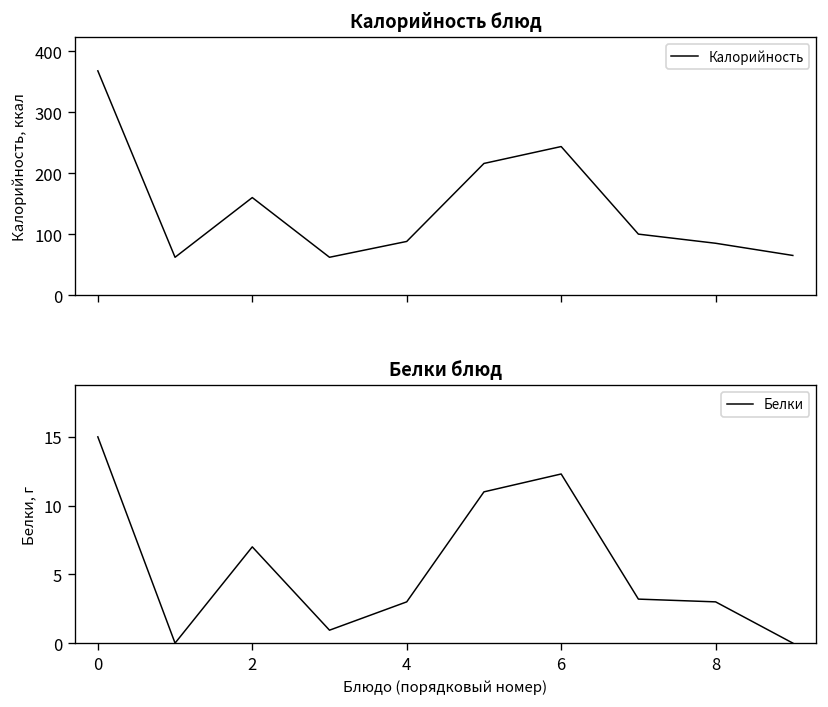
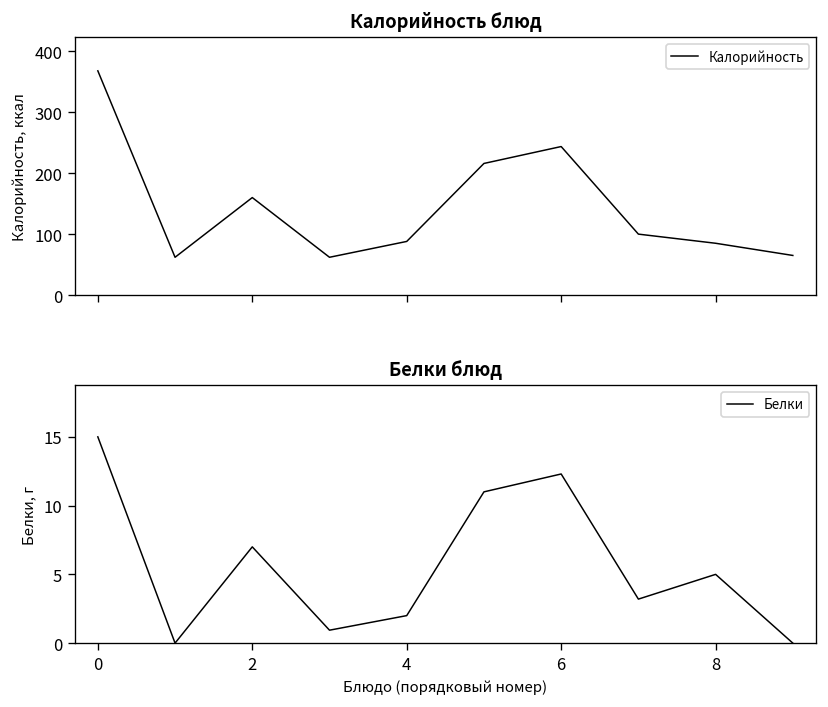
  {
    "Белки блюд": {
      "0": 15,
      "2": 7,
-     "4": 3,
+     "4": 2,
      "6": 12.3,
-     "8": 3
+     "8": 5
    }
  }
